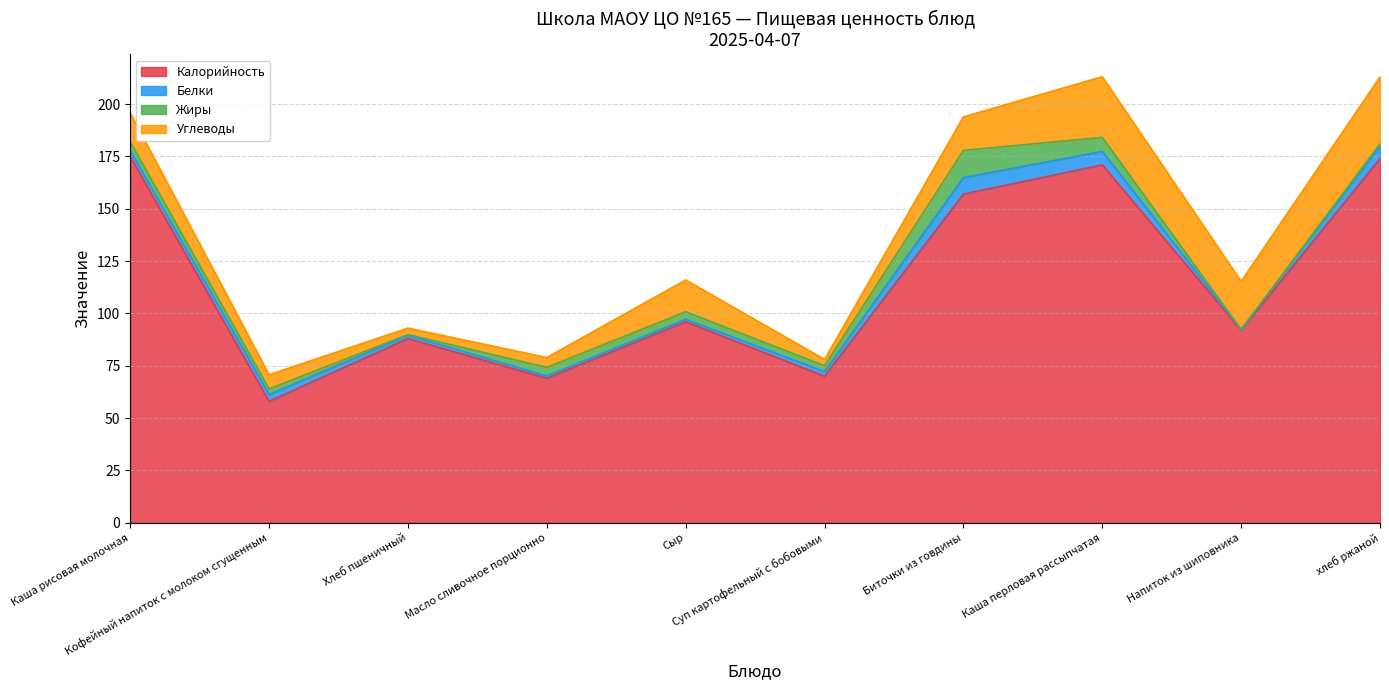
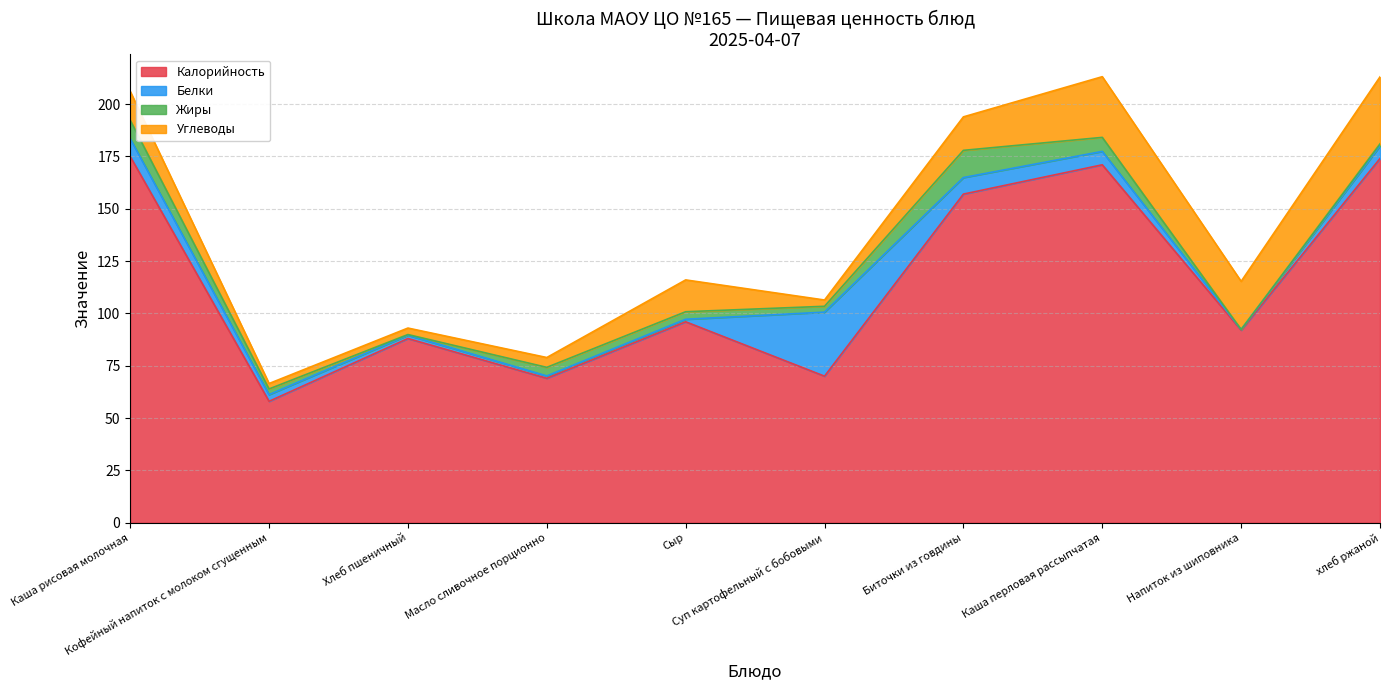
  {
    "Калорийность": {
      "Каша рисовая молочная": 175,
      "Кофейный напиток с молоком сгущенным": 58,
      "Хлеб пшеничный": 88,
      "Суп картофельный с бобовыми": 70,
      "Биточки из говдины": 157,
      "Каша перловая рассыпчатая": 171,
      "хлеб ржаной": 174
    },
    "Белки": {
-     "Каша рисовая молочная": 3,
+     "Каша рисовая молочная": 9,
      "Кофейный напиток с молоком сгущенным": 3,
-     "Суп картофельный с бобовыми": 2,
+     "Суп картофельный с бобовыми": 31,
      "Биточки из говдины": 8,
      "Каша перловая рассыпчатая": 6
    },
    "Жиры": {
-     "Каша рисовая молочная": 4,
+     "Каша рисовая молочная": 9,
      "Кофейный напиток с молоком сгущенным": 3,
      "Масло сливочное порционно": 4,
      "Сыр": 4,
      "Суп картофельный с бобовыми": 3,
      "Биточки из говдины": 13,
      "Каша перловая рассыпчатая": 7
    },
    "Углеводы": {
      "Каша рисовая молочная": 14,
-     "Кофейный напиток с молоком сгущенным": 7,
+     "Кофейный напиток с молоком сгущенным": 3,
      "Хлеб пшеничный": 3,
      "Масло сливочное порционно": 5,
      "Сыр": 15,
      "Суп картофельный с бобовыми": 3,
      "Биточки из говдины": 16,
      "Каша перловая рассыпчатая": 29,
      "Напиток из шиповника": 23,
      "хлеб ржаной": 32
    }
  }
